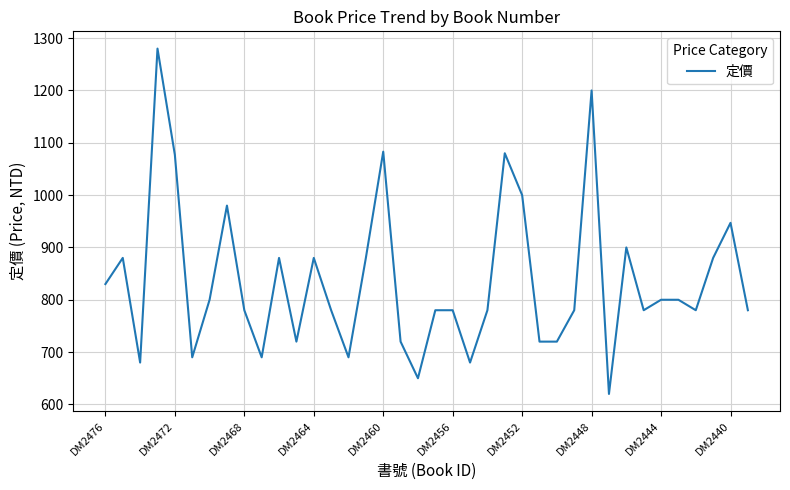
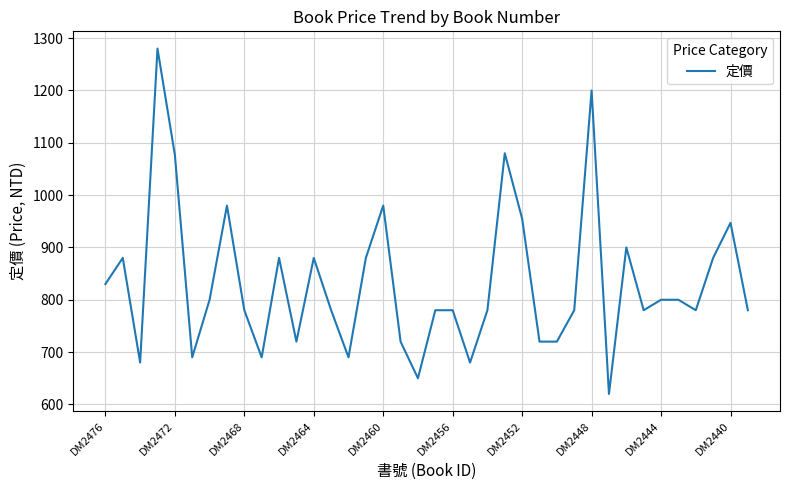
  {
    "DM2476": 830,
    "DM2472": 1080,
    "DM2468": 780,
    "DM2464": 880,
-   "DM2460": 1080,
+   "DM2460": 980,
    "DM2456": 780,
-   "DM2452": 1000,
+   "DM2452": 960,
    "DM2448": 1200,
    "DM2444": 800,
    "DM2440": 950
  }
